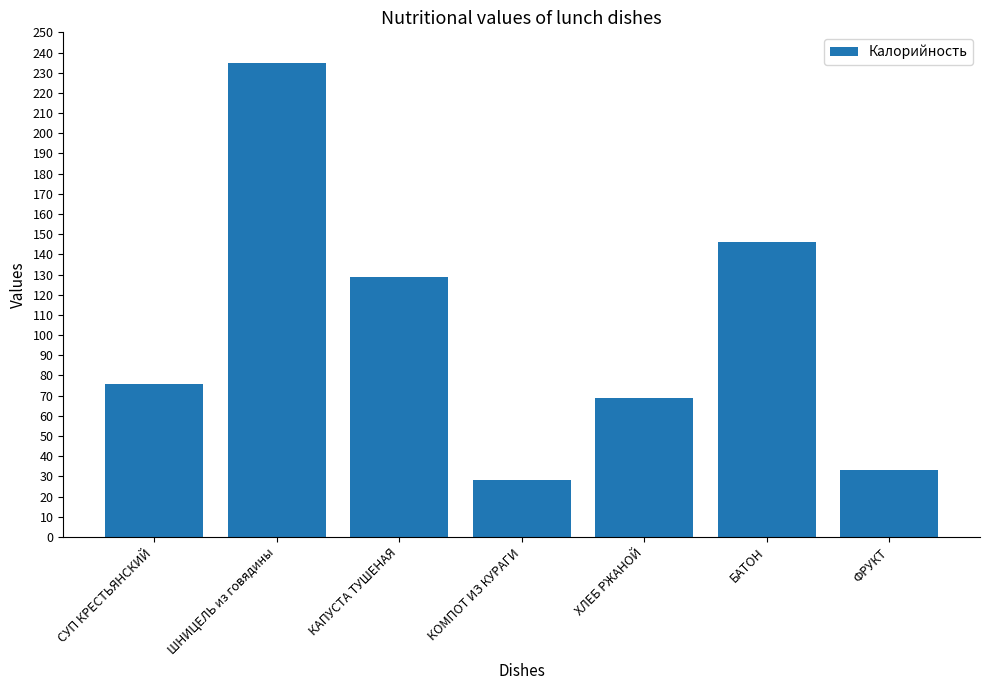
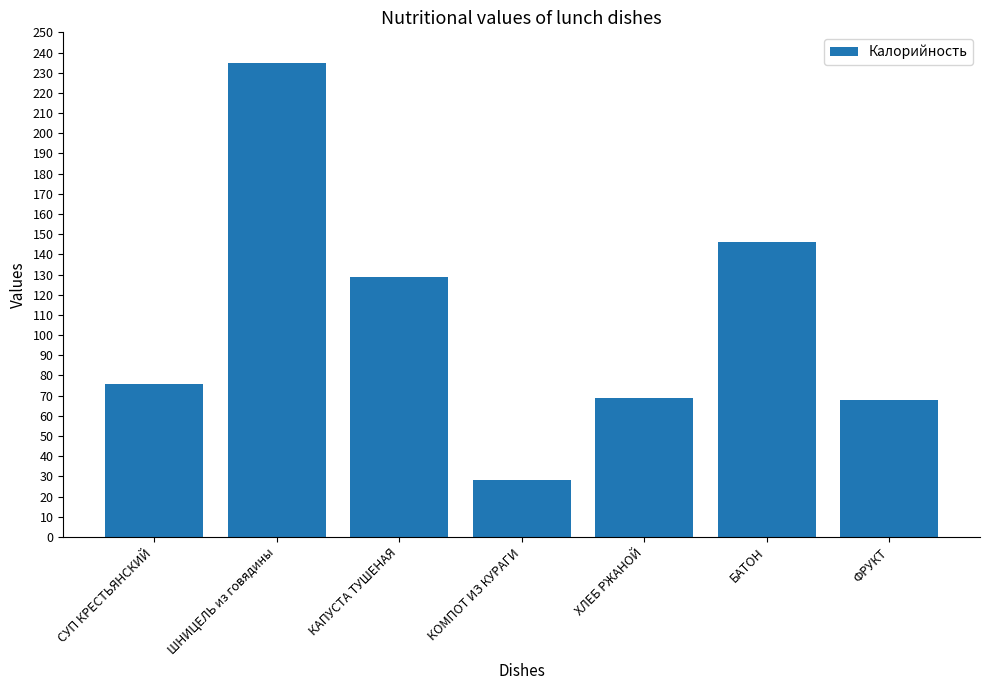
  {
    "СУП КРЕСТЬЯНСКИЙ": 76,
    "ШНИЦЕЛЬ из говядины": 235,
    "КАПУСТА ТУШЕНАЯ": 129,
    "КОМПОТ ИЗ КУРАГИ": 28,
    "ХЛЕБ РЖАНОЙ": 69,
    "БАТОН": 146,
-   "ФРУКТ": 33
+   "ФРУКТ": 68
  }
